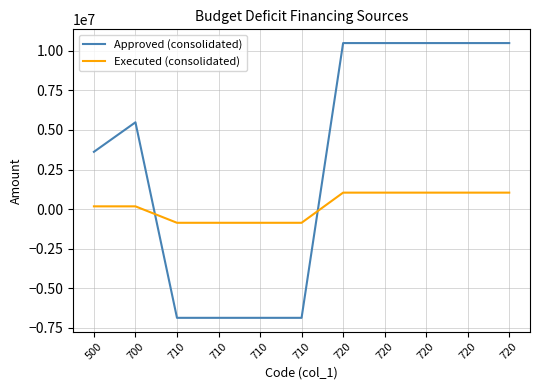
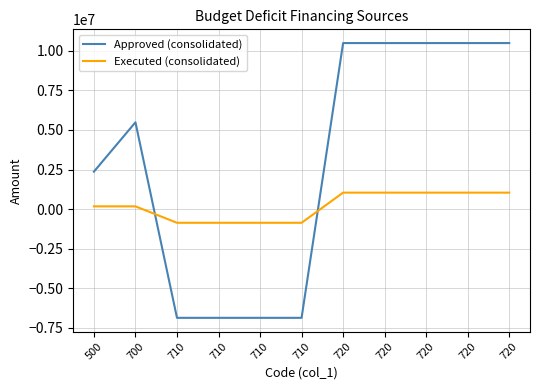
  {
    "Approved (consolidated)": {
-     "500": 3600000,
+     "500": 2400000,
      "700": 5500000
    },
    "Executed (consolidated)": {
      "500": 200000,
      "700": 200000
    }
  }
